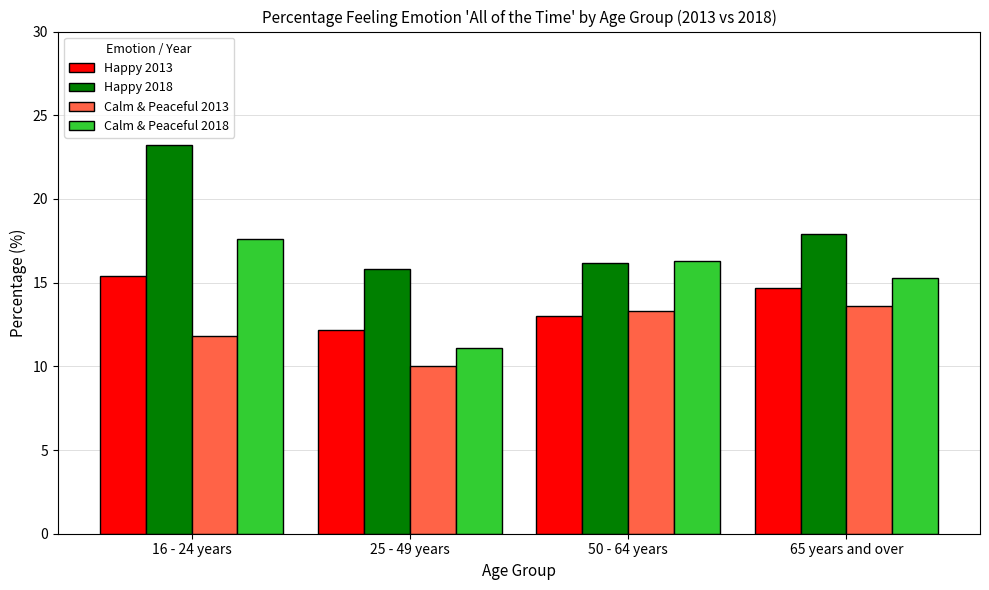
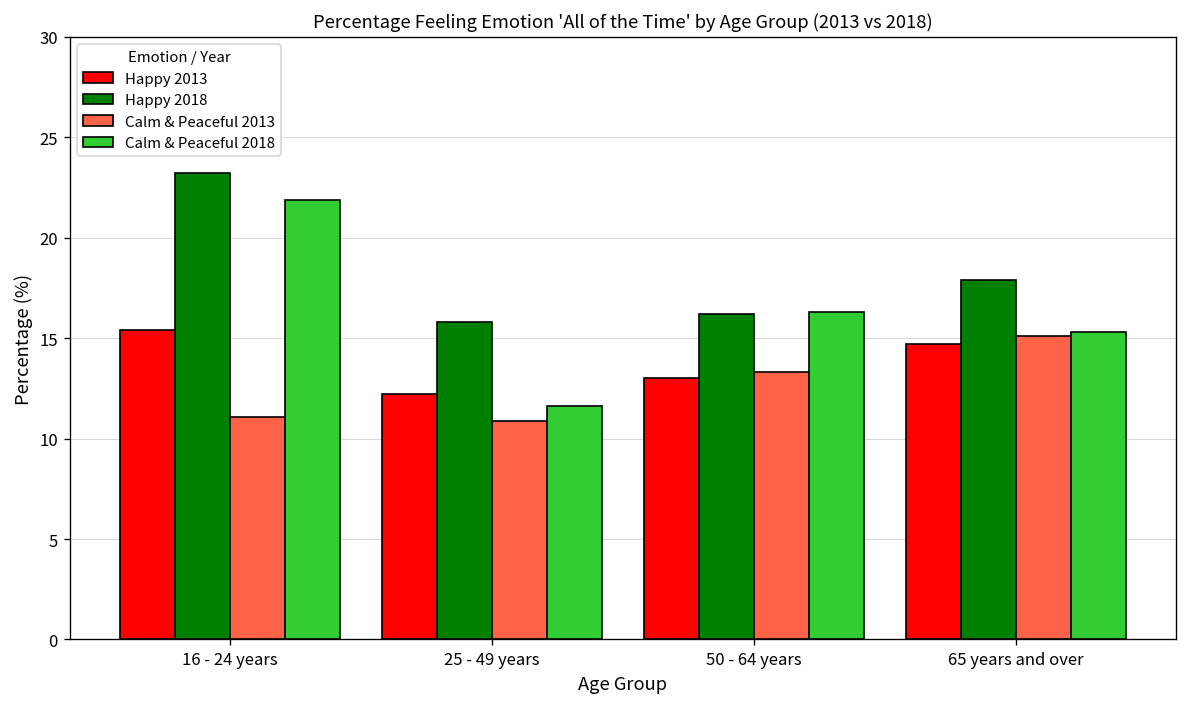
  {
    "Happy 2013": {
      "16 - 24 years": 15.4,
      "25 - 49 years": 12.2,
      "50 - 64 years": 13.0,
      "65 years and over": 14.7
    },
    "Happy 2018": {
      "16 - 24 years": 23.2,
      "25 - 49 years": 15.8,
      "50 - 64 years": 16.2,
      "65 years and over": 17.9
    },
    "Calm & Peaceful 2013": {
-     "16 - 24 years": 11.8,
-     "25 - 49 years": 10.0,
+     "16 - 24 years": 11.1,
+     "25 - 49 years": 10.9,
      "50 - 64 years": 13.3,
-     "65 years and over": 13.6
+     "65 years and over": 15.1
    },
    "Calm & Peaceful 2018": {
-     "16 - 24 years": 17.6,
-     "25 - 49 years": 11.1,
+     "16 - 24 years": 21.9,
+     "25 - 49 years": 11.6,
      "50 - 64 years": 16.3,
      "65 years and over": 15.3
    }
  }
